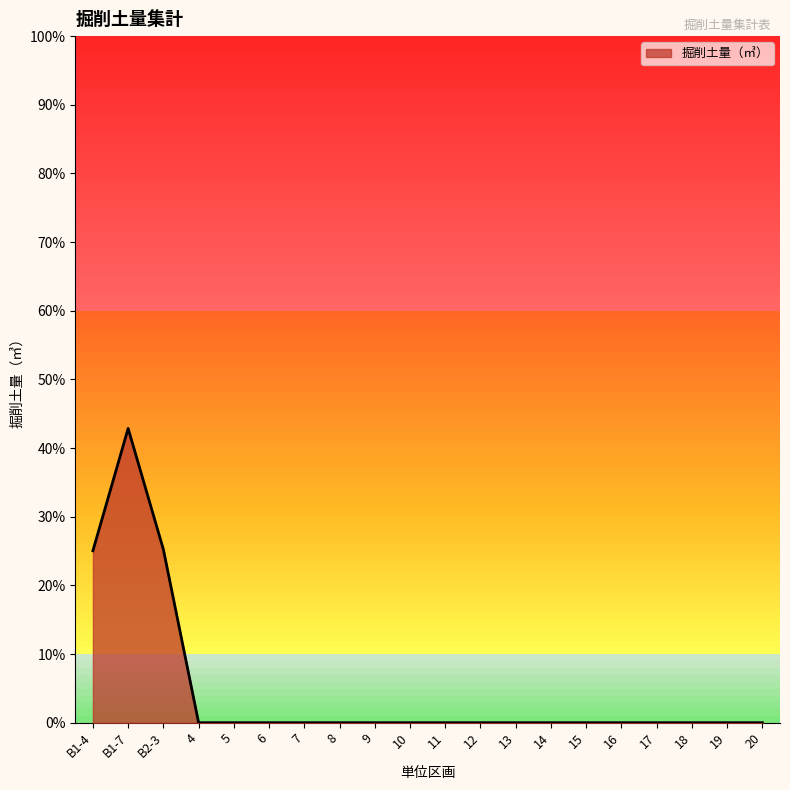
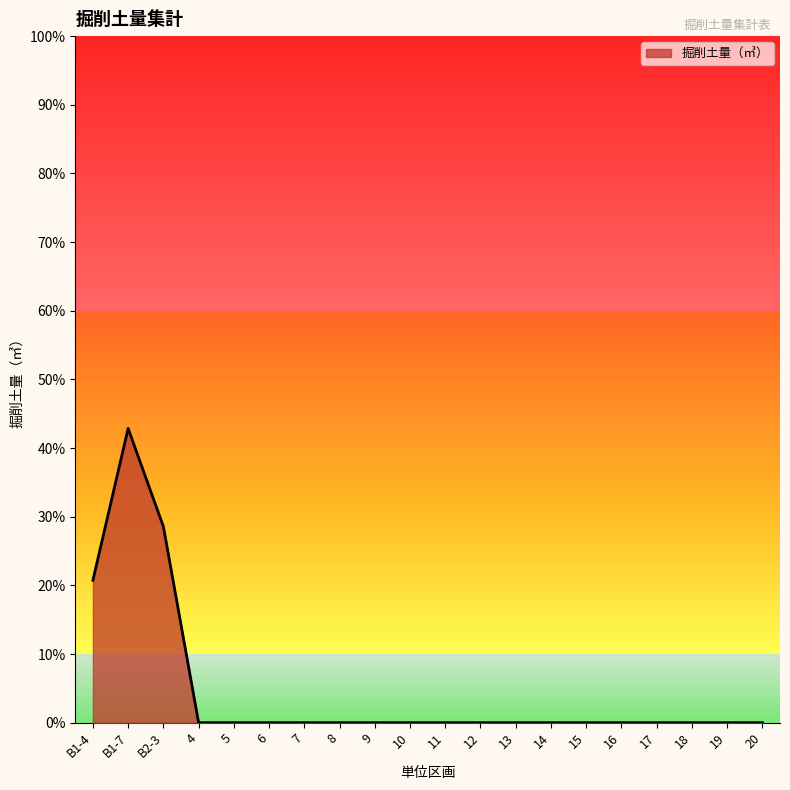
  {
-   "B1-4": "25%",
+   "B1-4": "21%",
    "B1-7": "43%",
-   "B2-3": "25%",
+   "B2-3": "29%",
    "4": "0%",
    "5": "0%",
    "6": "0%",
    "7": "0%",
    "8": "0%",
    "9": "0%",
    "10": "0%",
    "11": "0%",
    "12": "0%",
    "13": "0%",
    "14": "0%",
    "15": "0%",
    "16": "0%",
    "17": "0%",
    "18": "0%",
    "19": "0%",
    "20": "0%"
  }
